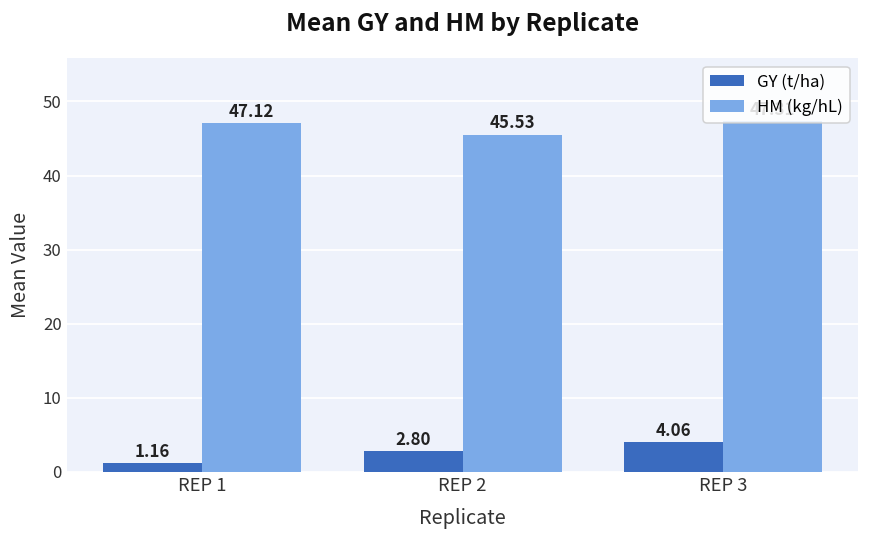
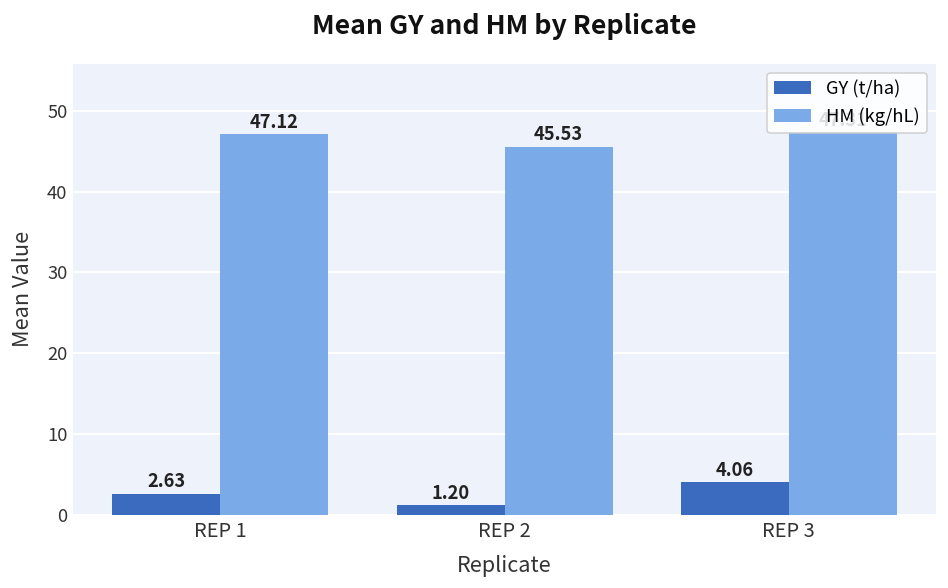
  {
    "GY (t/ha)": {
-     "REP 1": 1.16,
-     "REP 2": 2.80,
+     "REP 1": 2.63,
+     "REP 2": 1.20,
      "REP 3": 4.06
    },
    "HM (kg/hL)": {
      "REP 1": 47.12,
      "REP 2": 45.53
    }
  }
